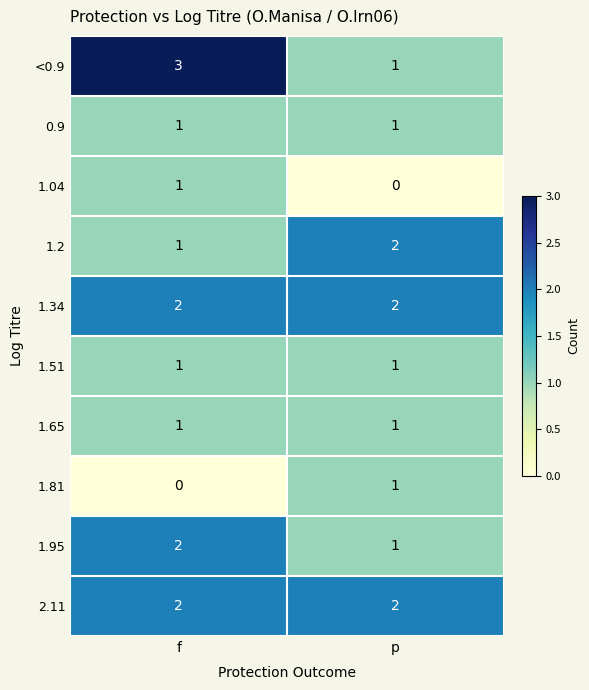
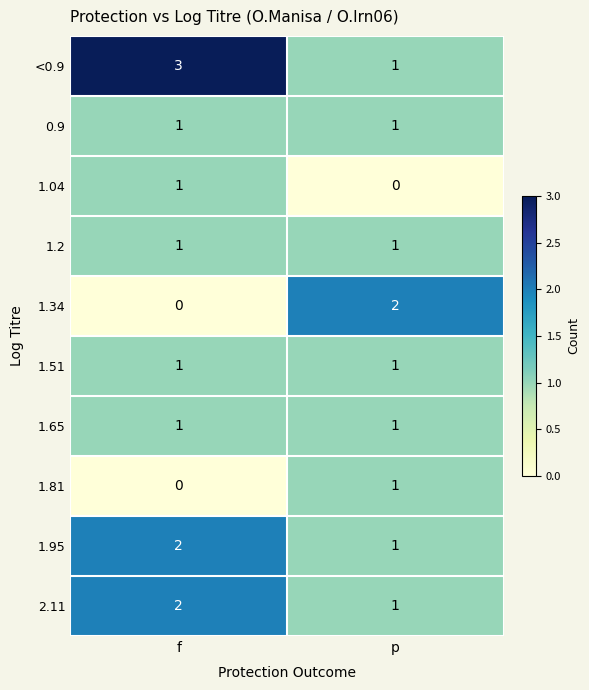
  {
    "<0.9": {
      "f": 3,
      "p": 1
    },
    "0.9": {
      "f": 1,
      "p": 1
    },
    "1.04": {
      "f": 1,
      "p": 0
    },
    "1.2": {
      "f": 1,
-     "p": 2
+     "p": 1
    },
    "1.34": {
-     "f": 2,
+     "f": 0,
      "p": 2
    },
    "1.51": {
      "f": 1,
      "p": 1
    },
    "1.65": {
      "f": 1,
      "p": 1
    },
    "1.81": {
      "f": 0,
      "p": 1
    },
    "1.95": {
      "f": 2,
      "p": 1
    },
    "2.11": {
      "f": 2,
-     "p": 2
+     "p": 1
    }
  }
